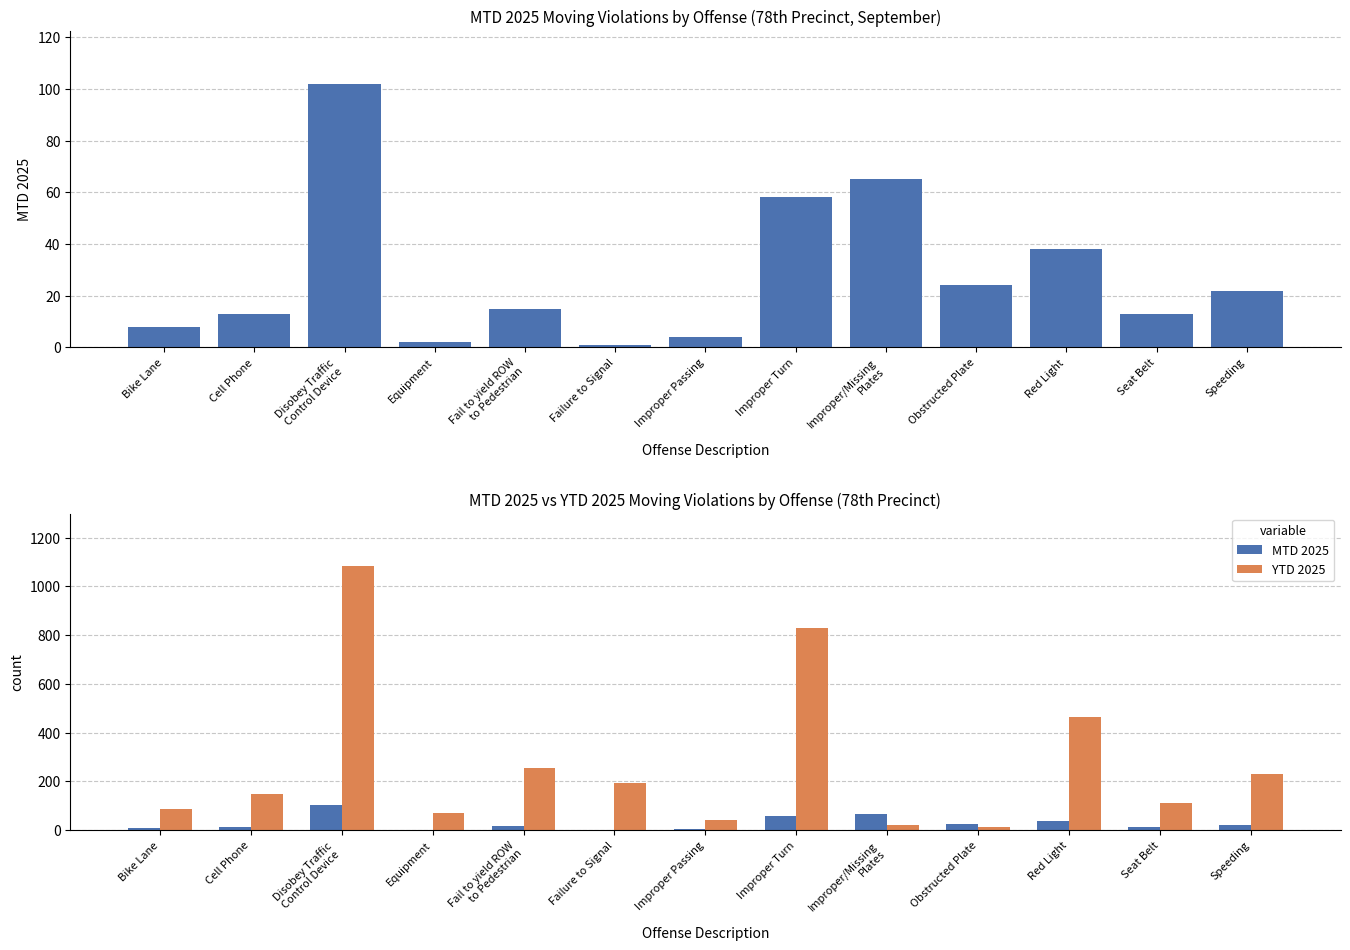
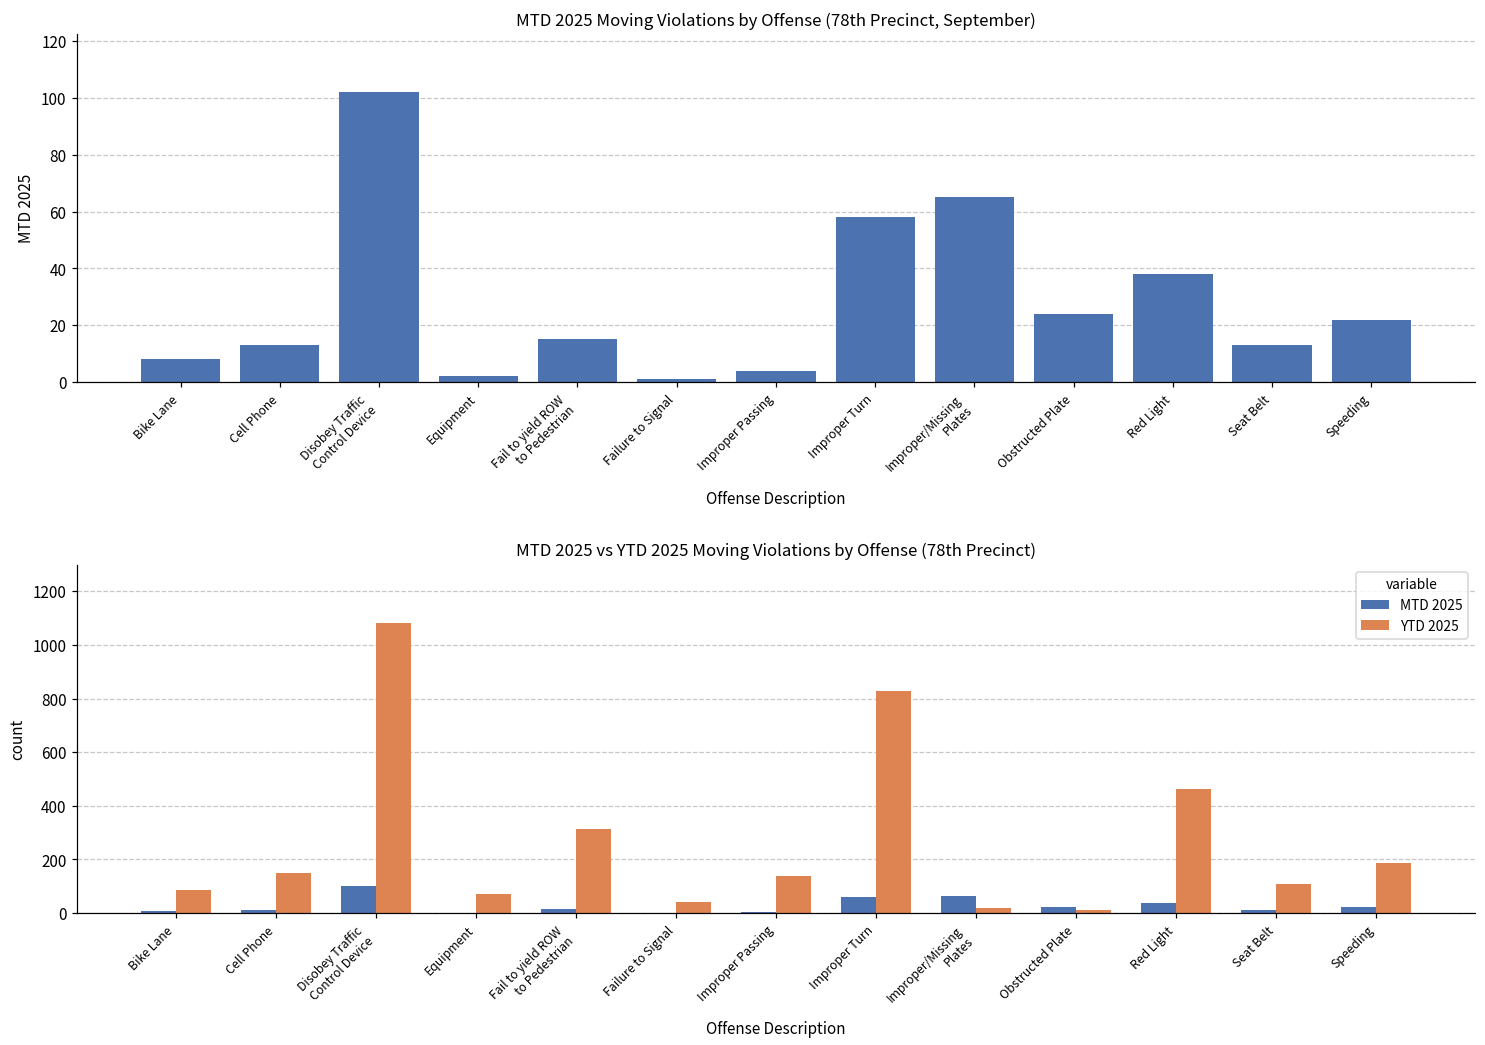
  {
    "MTD 2025 Moving Violations by Offense (78th Precinct, September)": {
      "Bike Lane": 8,
      "Cell Phone": 13,
      "Disobey Traffic Control Device": 102,
      "Equipment": 2,
      "Fail to yield ROW to Pedestrian": 15,
      "Failure to Signal": 1,
      "Improper Passing": 4,
      "Improper Turn": 58,
      "Improper/Missing Plates": 65,
      "Obstructed Plate": 24,
      "Red Light": 38,
      "Seat Belt": 13,
      "Speeding": 22
    },
    "MTD 2025 vs YTD 2025 Moving Violations by Offense (78th Precinct)": {
      "MTD 2025": {
        "Cell Phone": 10,
        "Disobey Traffic Control Device": 100,
        "Fail to yield ROW to Pedestrian": 20,
        "Improper Turn": 60,
        "Improper/Missing Plates": 70,
        "Obstructed Plate": 20,
        "Red Light": 40,
        "Seat Belt": 10,
        "Speeding": 20
      },
      "YTD 2025": {
        "Bike Lane": 90,
        "Cell Phone": 150,
        "Disobey Traffic Control Device": 1080,
        "Equipment": 70,
-       "Fail to yield ROW to Pedestrian": 250,
-       "Failure to Signal": 190,
-       "Improper Passing": 40,
+       "Fail to yield ROW to Pedestrian": 310,
+       "Failure to Signal": 40,
+       "Improper Passing": 140,
        "Improper Turn": 830,
        "Improper/Missing Plates": 20,
        "Obstructed Plate": 10,
        "Red Light": 460,
        "Seat Belt": 110,
-       "Speeding": 230
+       "Speeding": 190
      }
    }
  }
